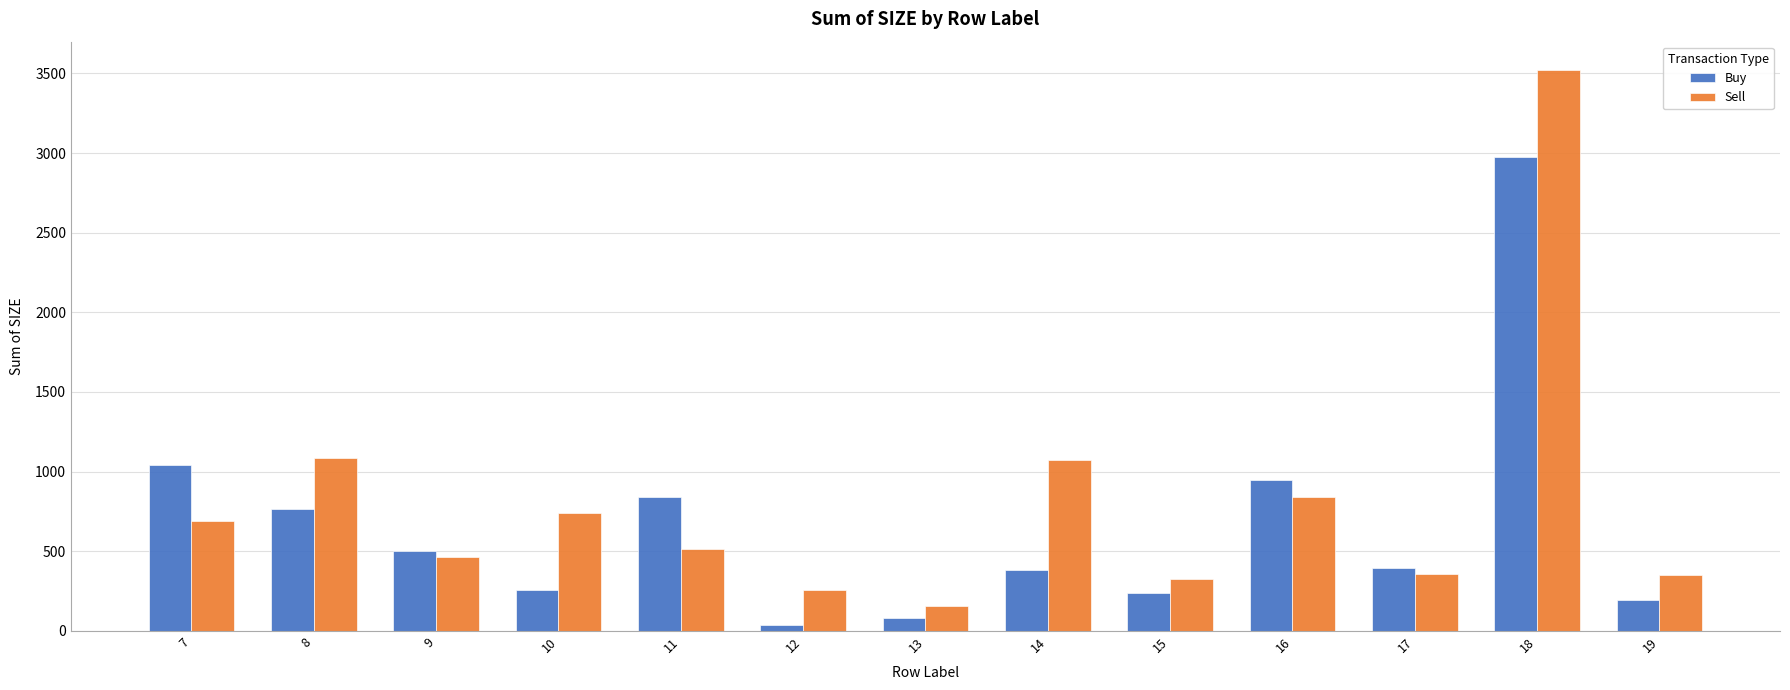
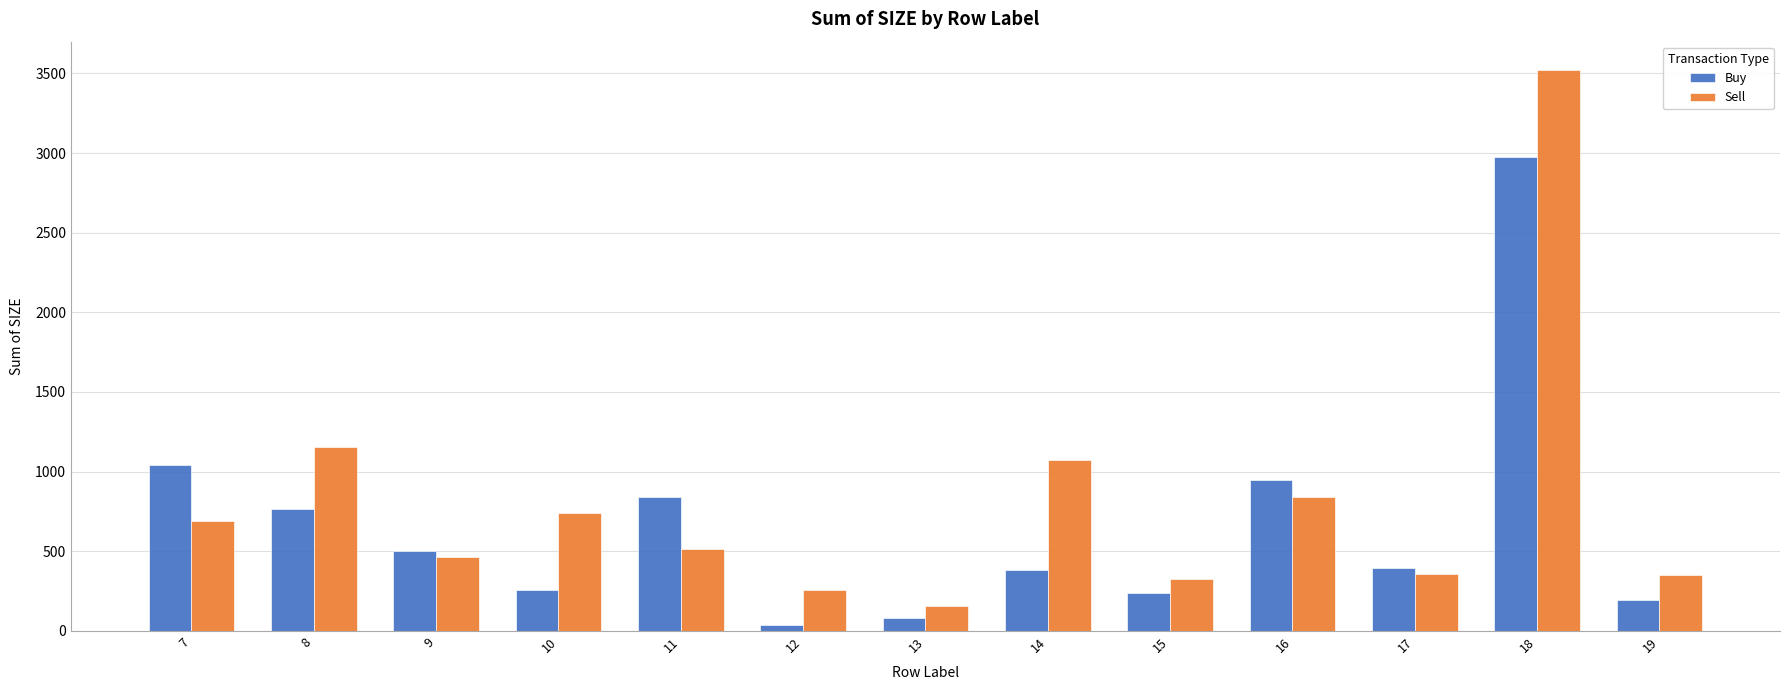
  {
    "Buy": {
      "7": 1040,
      "8": 770,
      "9": 500,
      "10": 250,
      "11": 840,
      "12": 40,
      "13": 80,
      "14": 380,
      "15": 240,
      "16": 950,
      "17": 390,
      "18": 2980,
      "19": 200
    },
    "Sell": {
      "7": 690,
-     "8": 1090,
+     "8": 1150,
      "9": 460,
      "10": 740,
      "11": 520,
      "12": 260,
      "13": 160,
      "14": 1070,
      "15": 330,
      "16": 840,
      "17": 360,
      "18": 3520,
      "19": 350
    }
  }
